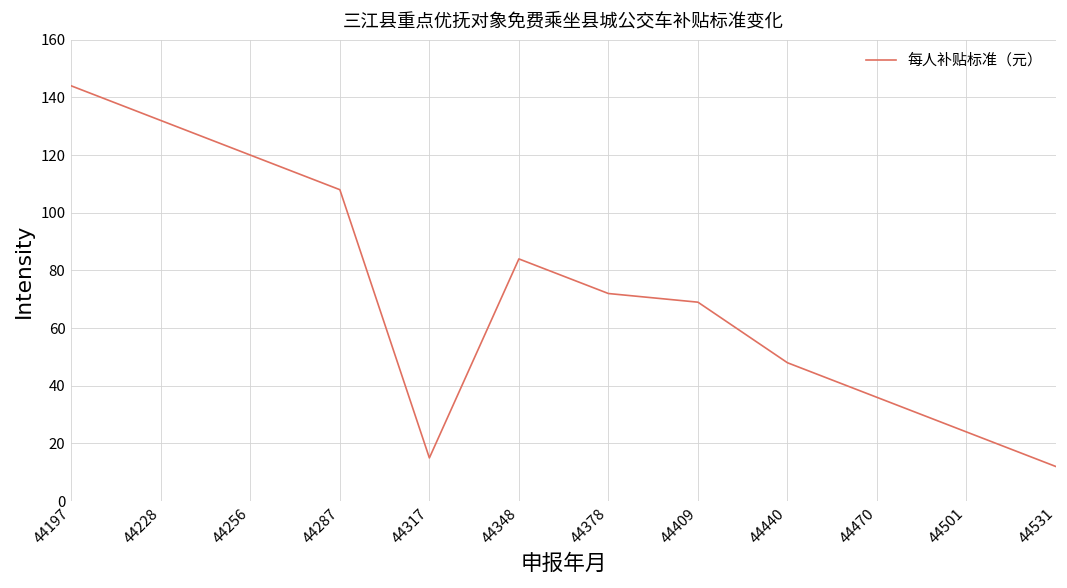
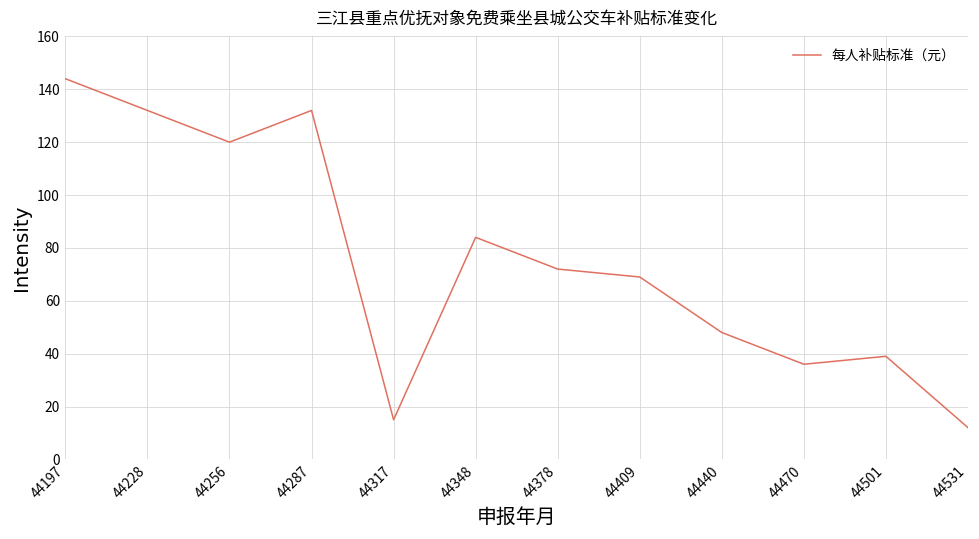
  {
    "44197": 144,
    "44228": 132,
    "44256": 120,
-   "44287": 108,
+   "44287": 132,
    "44317": 15,
    "44348": 84,
    "44378": 72,
    "44409": 69,
    "44440": 48,
    "44470": 36,
-   "44501": 24,
+   "44501": 39,
    "44531": 12
  }
